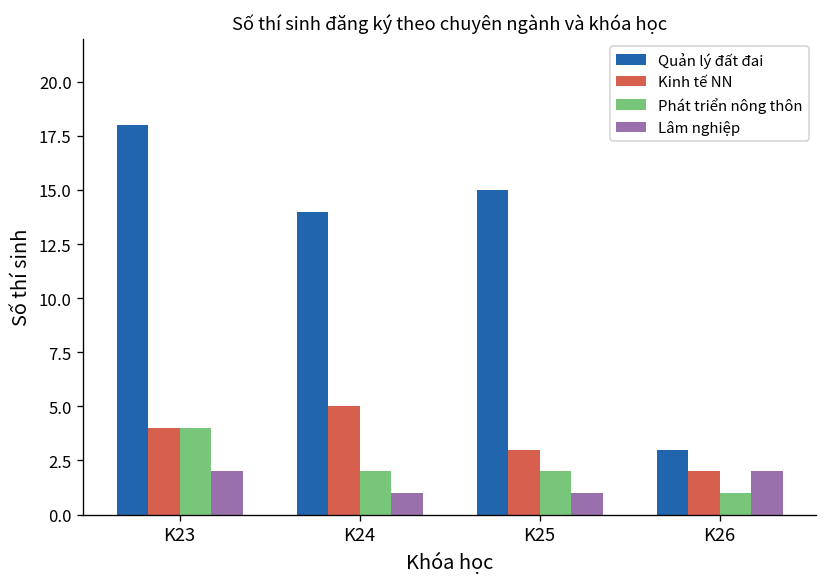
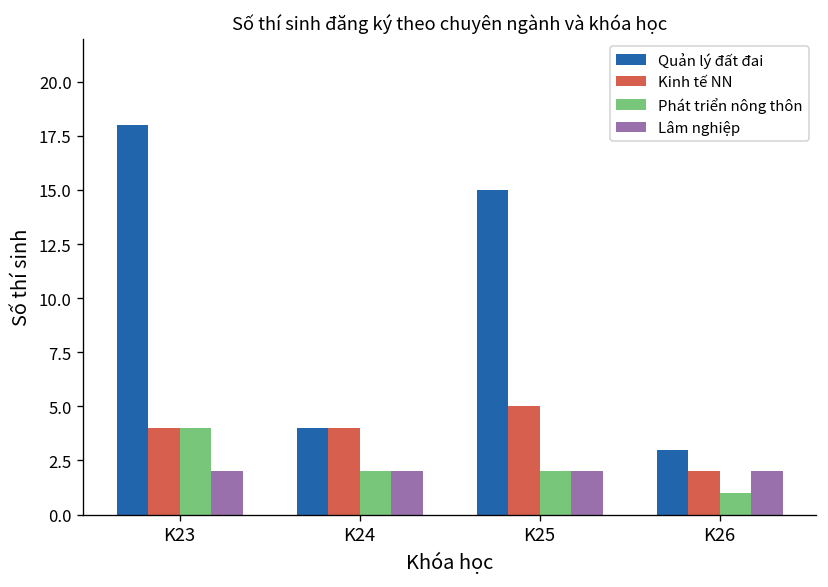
  {
    "Quản lý đất đai": {
      "K23": 18,
-     "K24": 14,
+     "K24": 4,
      "K25": 15,
      "K26": 3
    },
    "Kinh tế NN": {
      "K23": 4,
-     "K24": 5,
-     "K25": 3,
+     "K24": 4,
+     "K25": 5,
      "K26": 2
    },
    "Phát triển nông thôn": {
      "K23": 4,
      "K24": 2,
      "K25": 2,
      "K26": 1
    },
    "Lâm nghiệp": {
      "K23": 2,
-     "K24": 1,
-     "K25": 1,
+     "K24": 2,
+     "K25": 2,
      "K26": 2
    }
  }
